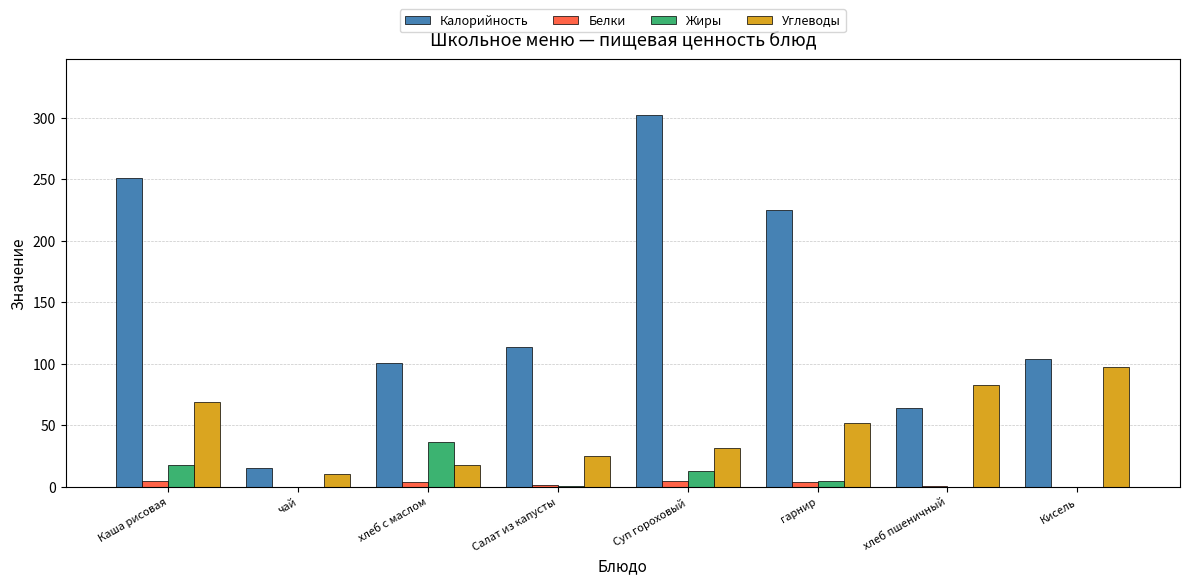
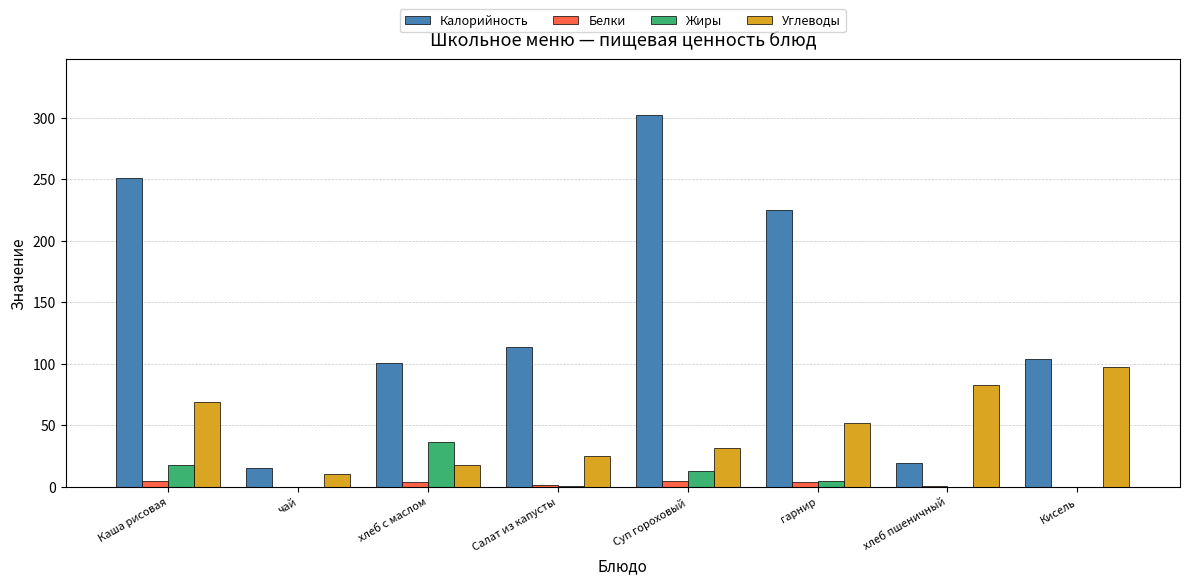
  {
    "Калорийность": {
      "Каша рисовая": 251,
      "чай": 15,
      "хлеб с маслом": 101,
      "Салат из капусты": 114,
      "Суп гороховый": 302,
      "гарнир": 225,
-     "хлеб пшеничный": 64,
+     "хлеб пшеничный": 19,
      "Кисель": 104
    },
    "Белки": {
      "Каша рисовая": 5,
      "чай": 0,
      "хлеб с маслом": 4,
      "Суп гороховый": 5,
      "гарнир": 4,
      "Кисель": 0
    },
    "Жиры": {
      "Каша рисовая": 18,
      "чай": 0,
      "хлеб с маслом": 36,
      "Суп гороховый": 13,
      "гарнир": 5,
      "хлеб пшеничный": 0,
      "Кисель": 0
    },
    "Углеводы": {
      "Каша рисовая": 69,
      "чай": 11,
      "хлеб с маслом": 18,
      "Салат из капусты": 25,
      "Суп гороховый": 31,
      "гарнир": 52,
      "хлеб пшеничный": 83,
      "Кисель": 97
    }
  }
